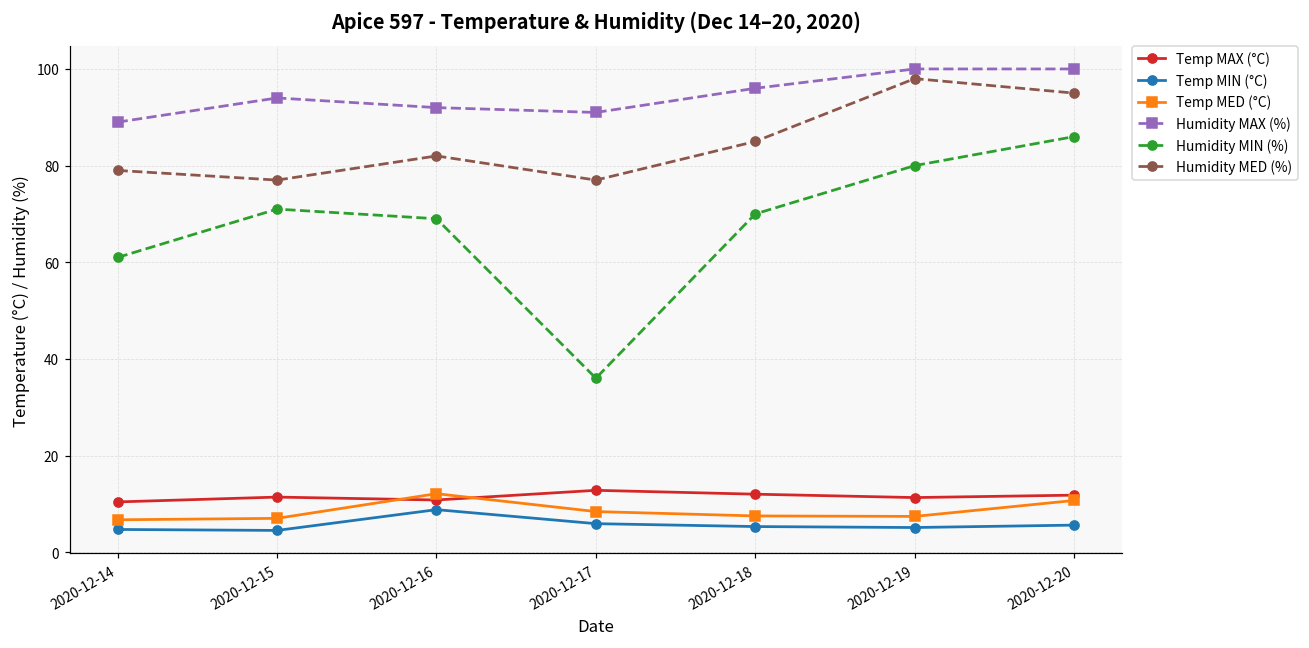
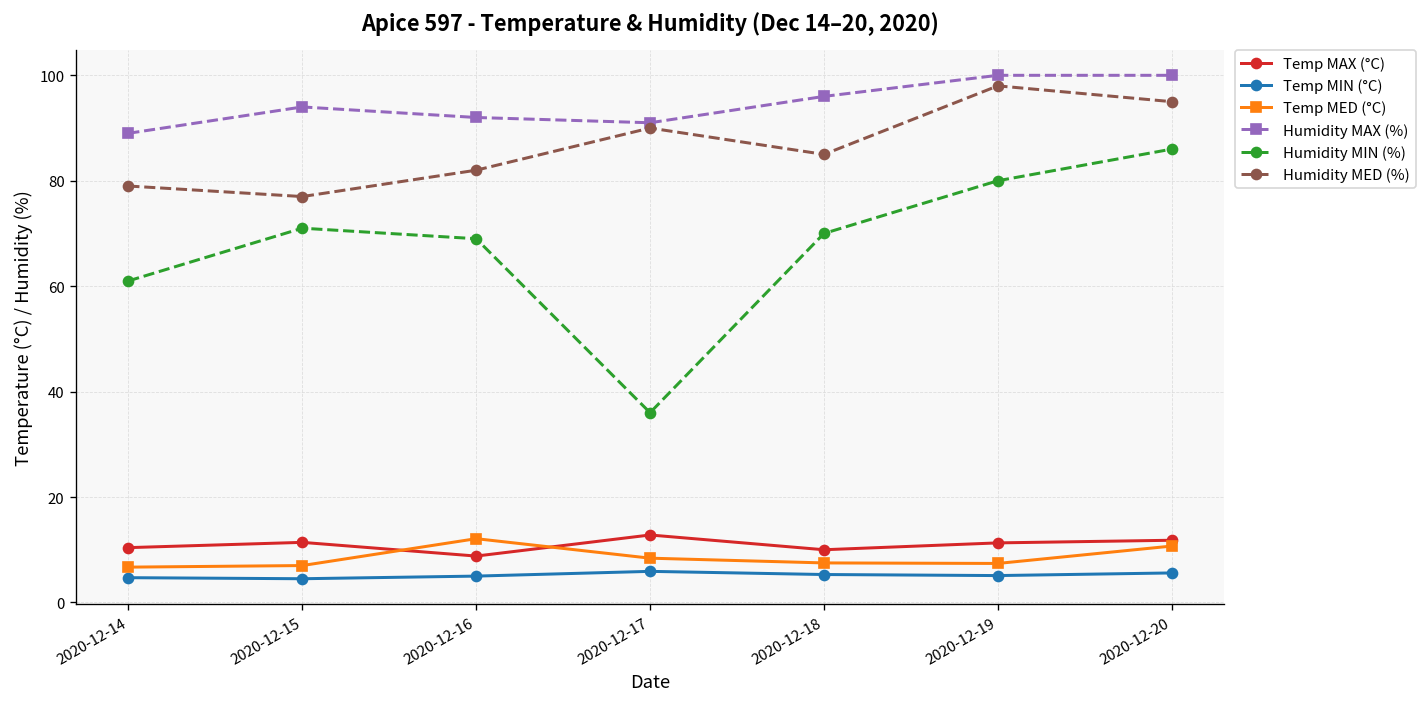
  {
    "Temp MAX (°C)": {
      "2020-12-14": 10,
      "2020-12-15": 11,
-     "2020-12-16": 11,
+     "2020-12-16": 9,
      "2020-12-17": 13,
-     "2020-12-18": 12,
+     "2020-12-18": 10,
      "2020-12-19": 11,
      "2020-12-20": 12
    },
    "Temp MIN (°C)": {
      "2020-12-14": 5,
      "2020-12-15": 5,
-     "2020-12-16": 9,
+     "2020-12-16": 5,
      "2020-12-17": 6,
      "2020-12-18": 5,
      "2020-12-19": 5,
      "2020-12-20": 6
    },
    "Temp MED (°C)": {
      "2020-12-14": 7,
      "2020-12-15": 7,
      "2020-12-16": 12,
      "2020-12-17": 8,
      "2020-12-18": 8,
      "2020-12-19": 7,
      "2020-12-20": 11
    },
    "Humidity MAX (%)": {
      "2020-12-14": 89,
      "2020-12-15": 94,
      "2020-12-16": 92,
      "2020-12-17": 91,
      "2020-12-18": 96,
      "2020-12-19": 100,
      "2020-12-20": 100
    },
    "Humidity MIN (%)": {
      "2020-12-14": 61,
      "2020-12-15": 71,
      "2020-12-16": 69,
      "2020-12-17": 36,
      "2020-12-18": 70,
      "2020-12-19": 80,
      "2020-12-20": 86
    },
    "Humidity MED (%)": {
      "2020-12-14": 79,
      "2020-12-15": 77,
      "2020-12-16": 82,
-     "2020-12-17": 77,
+     "2020-12-17": 90,
      "2020-12-18": 85,
      "2020-12-19": 98,
      "2020-12-20": 95
    }
  }
